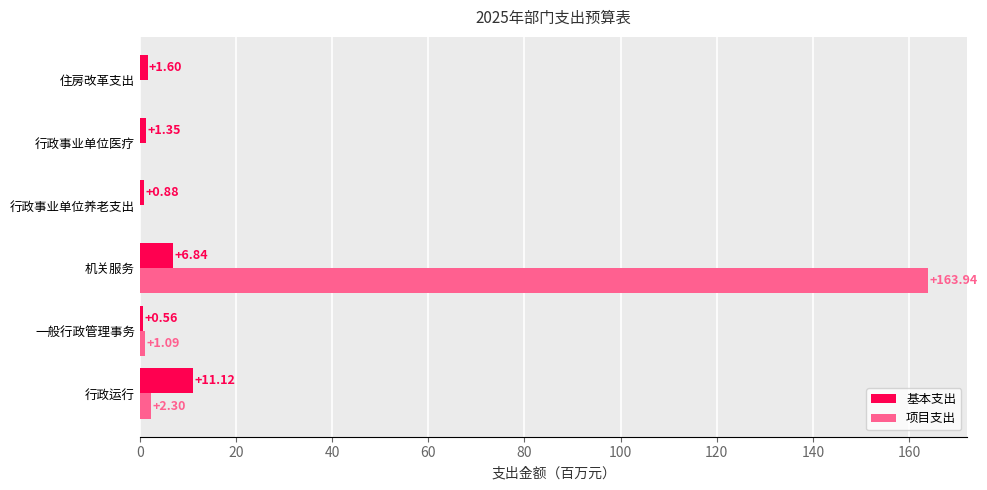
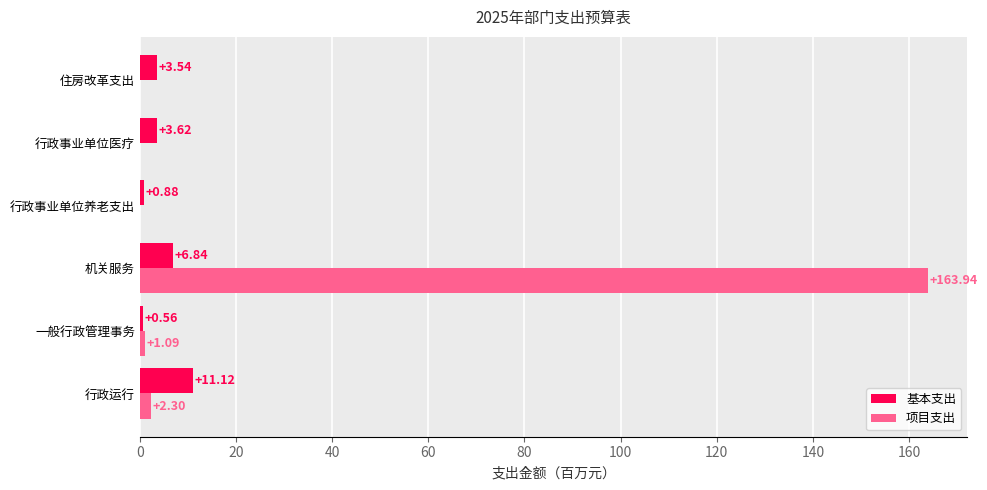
  {
    "基本支出": {
-     "住房改革支出": "+1.60",
-     "行政事业单位医疗": "+1.35",
+     "住房改革支出": "+3.54",
+     "行政事业单位医疗": "+3.62",
      "行政事业单位养老支出": "+0.88",
      "机关服务": "+6.84",
      "一般行政管理事务": "+0.56",
      "行政运行": "+11.12"
    },
    "项目支出": {
      "机关服务": "+163.94",
      "一般行政管理事务": "+1.09",
      "行政运行": "+2.30"
    }
  }
